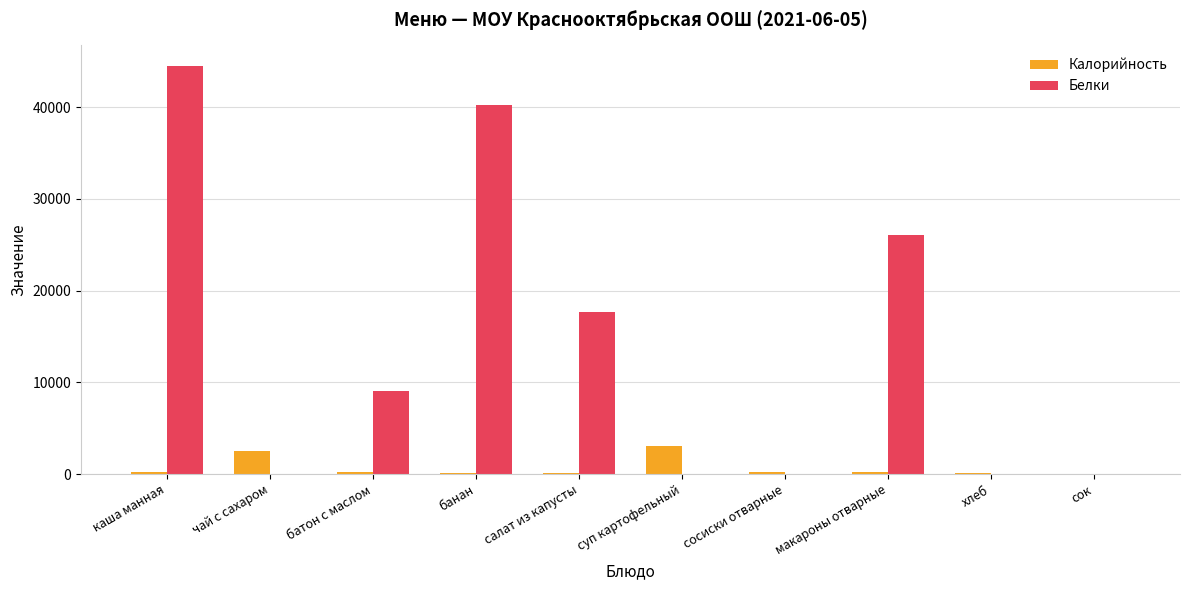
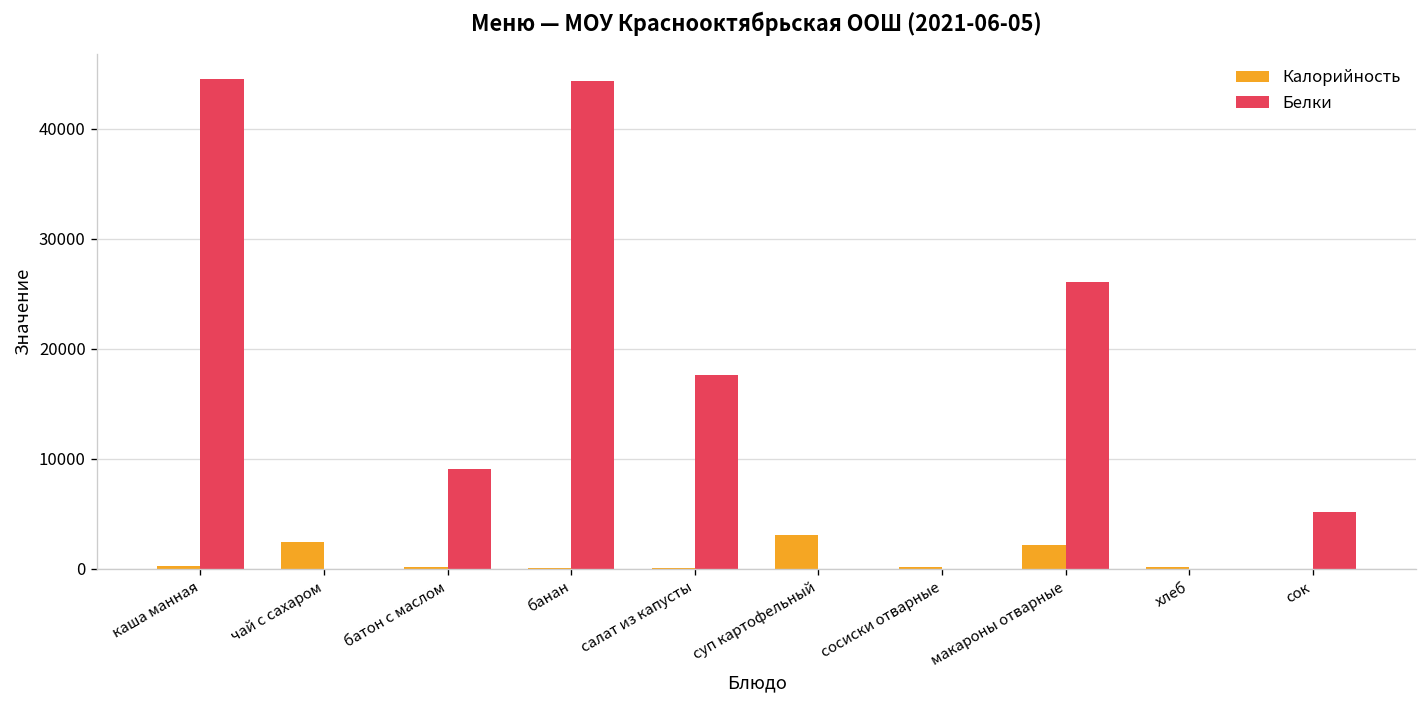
  {
    "Калорийность": {
      "чай с сахаром": 2000,
      "суп картофельный": 3000,
-     "макароны отварные": 0
+     "макароны отварные": 2000
    },
    "Белки": {
      "каша манная": 45000,
      "батон с маслом": 9000,
-     "банан": 40000,
+     "банан": 44000,
      "салат из капусты": 18000,
      "макароны отварные": 26000,
-     "сок": 0
+     "сок": 5000
    }
  }
